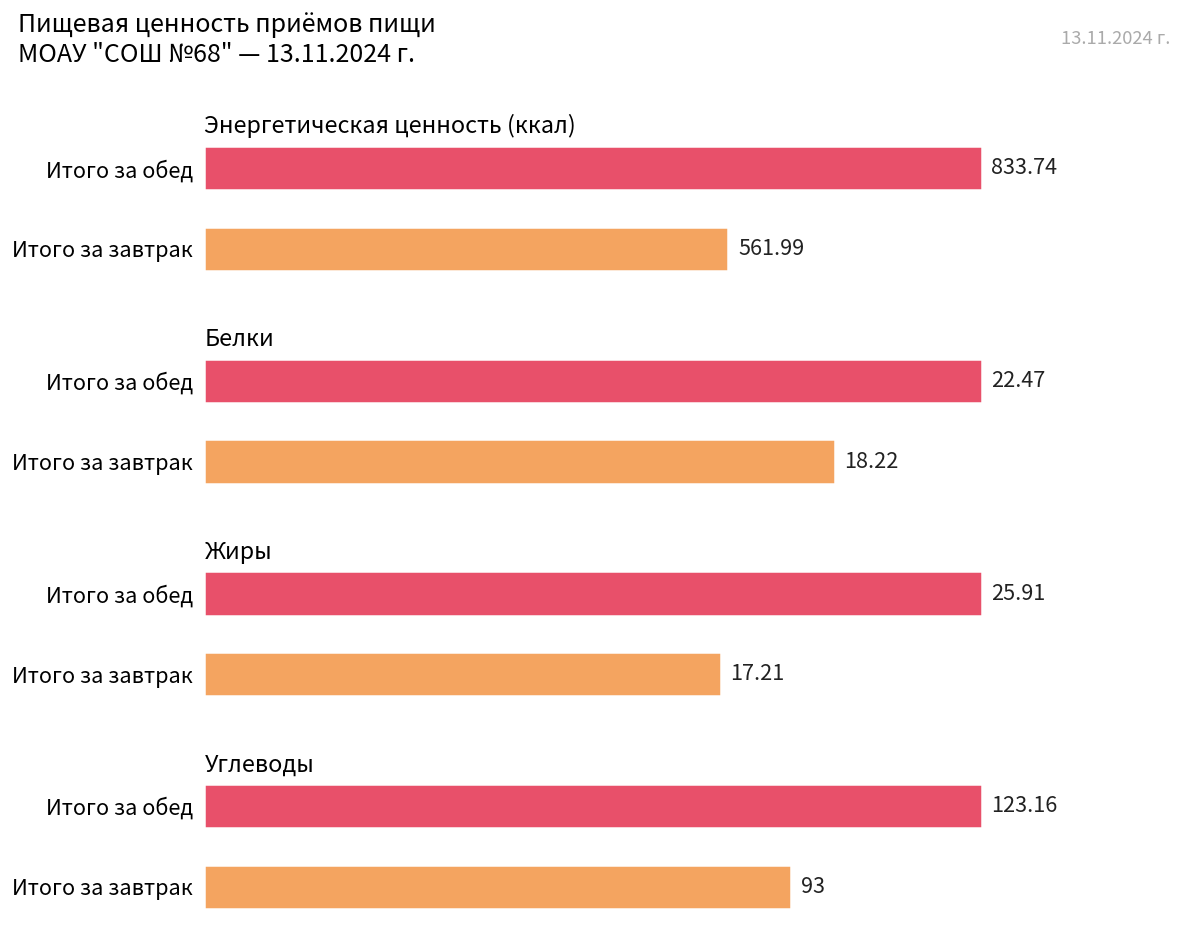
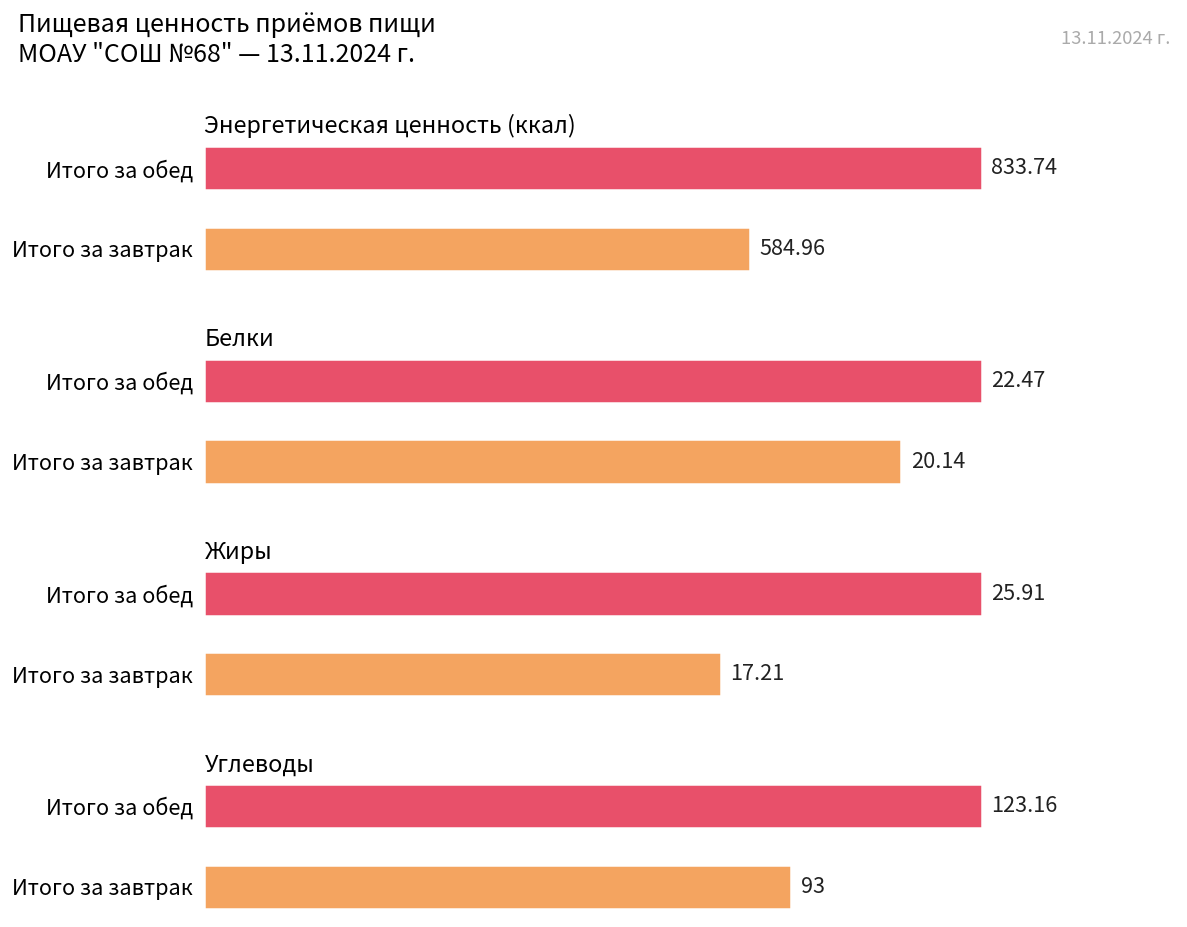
  {
    "Энергетическая ценность (ккал)": {
      "Итого за обед": 833.74,
-     "Итого за завтрак": 561.99
+     "Итого за завтрак": 584.96
    },
    "Белки": {
      "Итого за обед": 22.47,
-     "Итого за завтрак": 18.22
+     "Итого за завтрак": 20.14
    },
    "Жиры": {
      "Итого за обед": 25.91,
      "Итого за завтрак": 17.21
    },
    "Углеводы": {
      "Итого за обед": 123.16,
      "Итого за завтрак": 93
    }
  }
